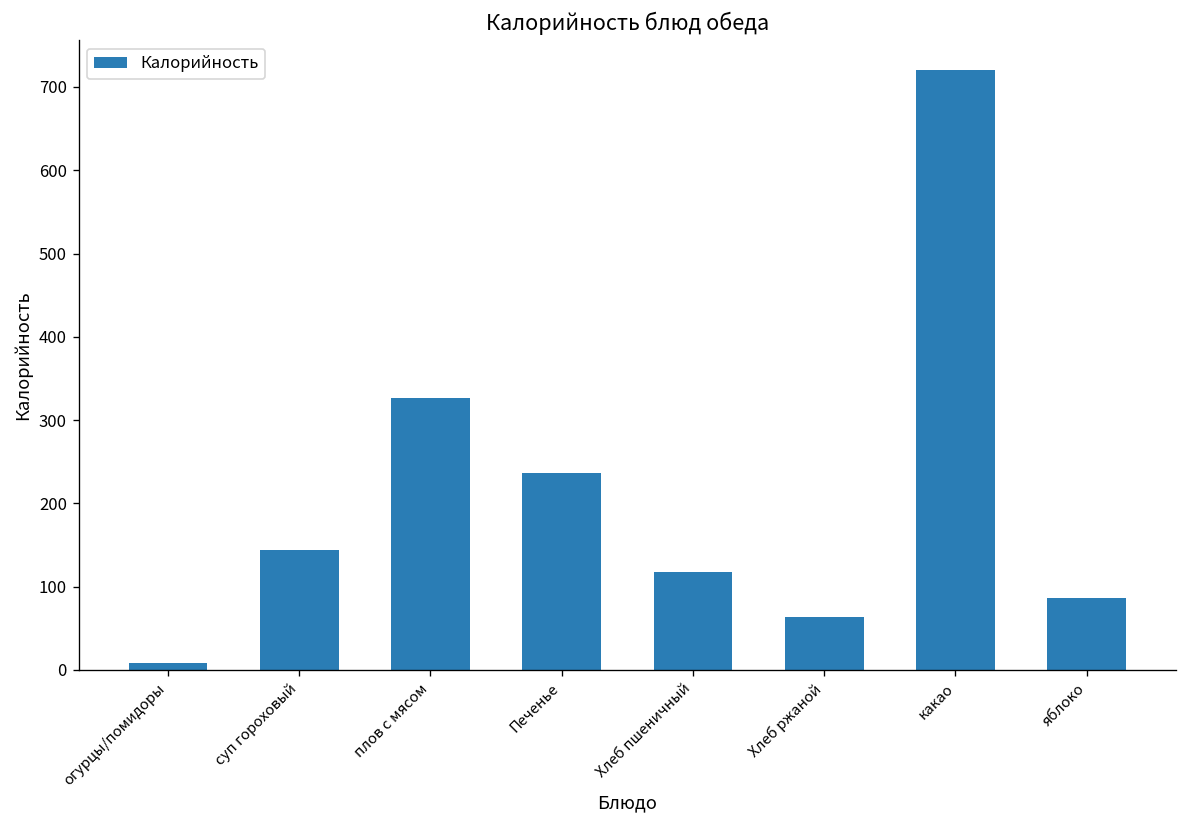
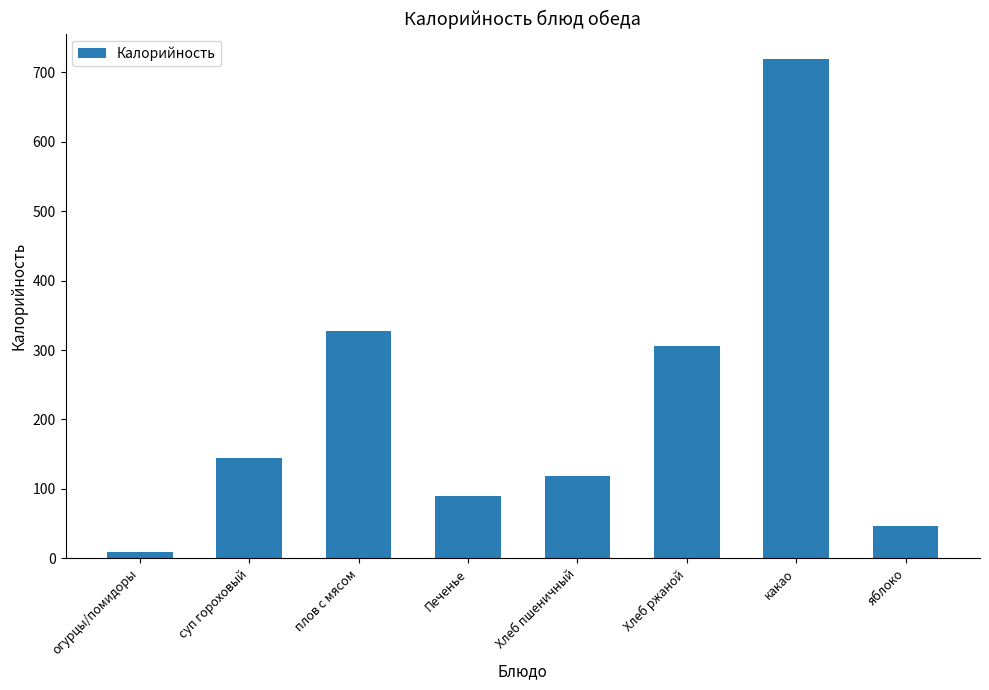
  {
    "огурцы/помидоры": 10,
    "суп гороховый": 140,
    "плов с мясом": 330,
-   "Печенье": 240,
+   "Печенье": 90,
    "Хлеб пшеничный": 120,
-   "Хлеб ржаной": 60,
+   "Хлеб ржаной": 310,
    "какао": 720,
-   "яблоко": 90
+   "яблоко": 50
  }
